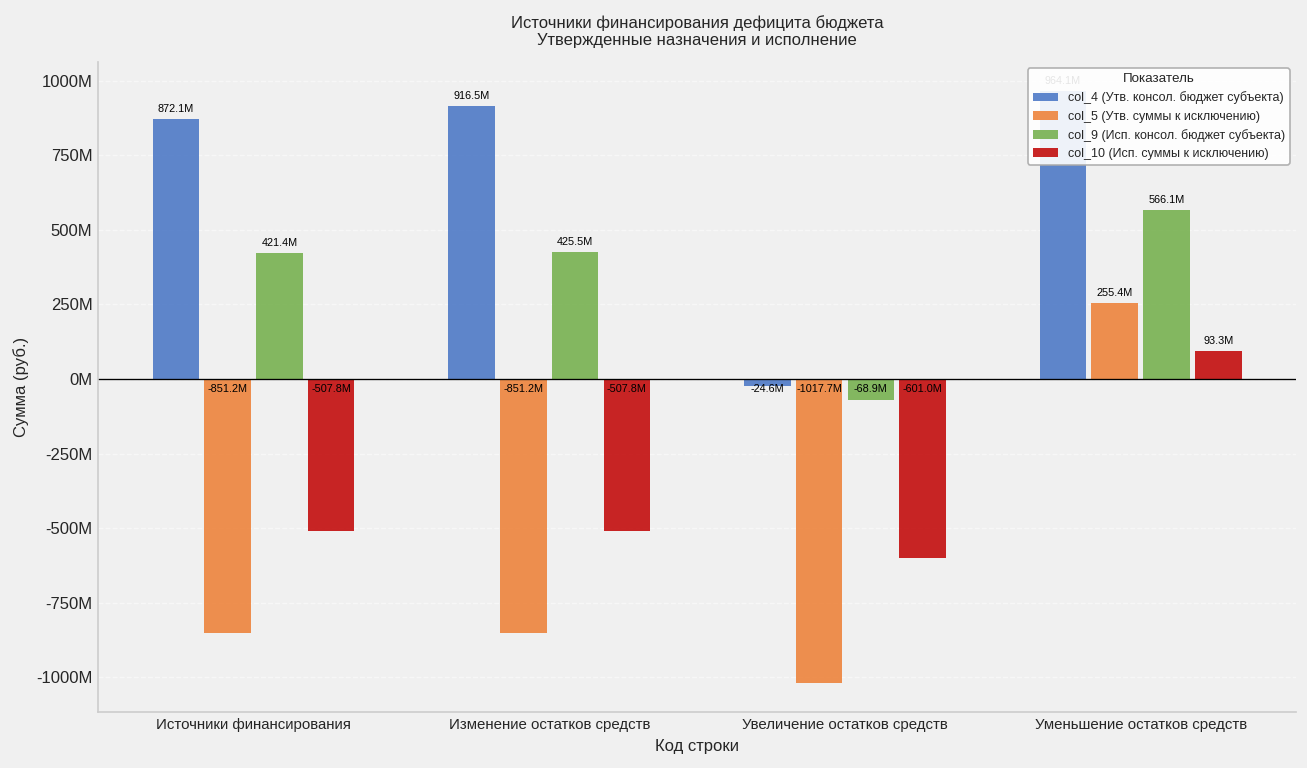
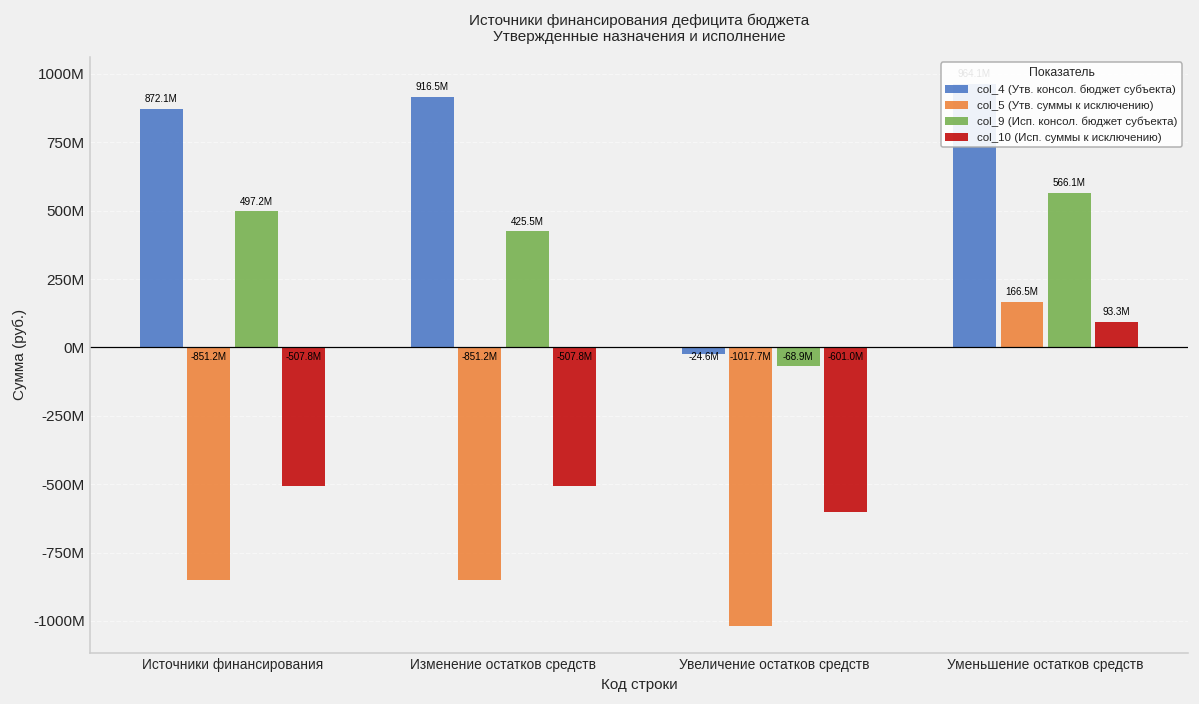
  {
    "col_4 (Утв. консол. бюджет субъекта)": {
      "Источники финансирования": "872.1M",
      "Изменение остатков средств": "916.5M",
      "Увеличение остатков средств": "-24.6M"
    },
    "col_5 (Утв. суммы к исключению)": {
      "Источники финансирования": "-851.2M",
      "Изменение остатков средств": "-851.2M",
      "Увеличение остатков средств": "-1017.7M",
-     "Уменьшение остатков средств": "255.4M"
+     "Уменьшение остатков средств": "166.5M"
    },
    "col_9 (Исп. консол. бюджет субъекта)": {
-     "Источники финансирования": "421.4M",
+     "Источники финансирования": "497.2M",
      "Изменение остатков средств": "425.5M",
      "Увеличение остатков средств": "-68.9M",
      "Уменьшение остатков средств": "566.1M"
    },
    "col_10 (Исп. суммы к исключению)": {
      "Источники финансирования": "-507.8M",
      "Изменение остатков средств": "-507.8M",
      "Увеличение остатков средств": "-601.0M",
      "Уменьшение остатков средств": "93.3M"
    }
  }
